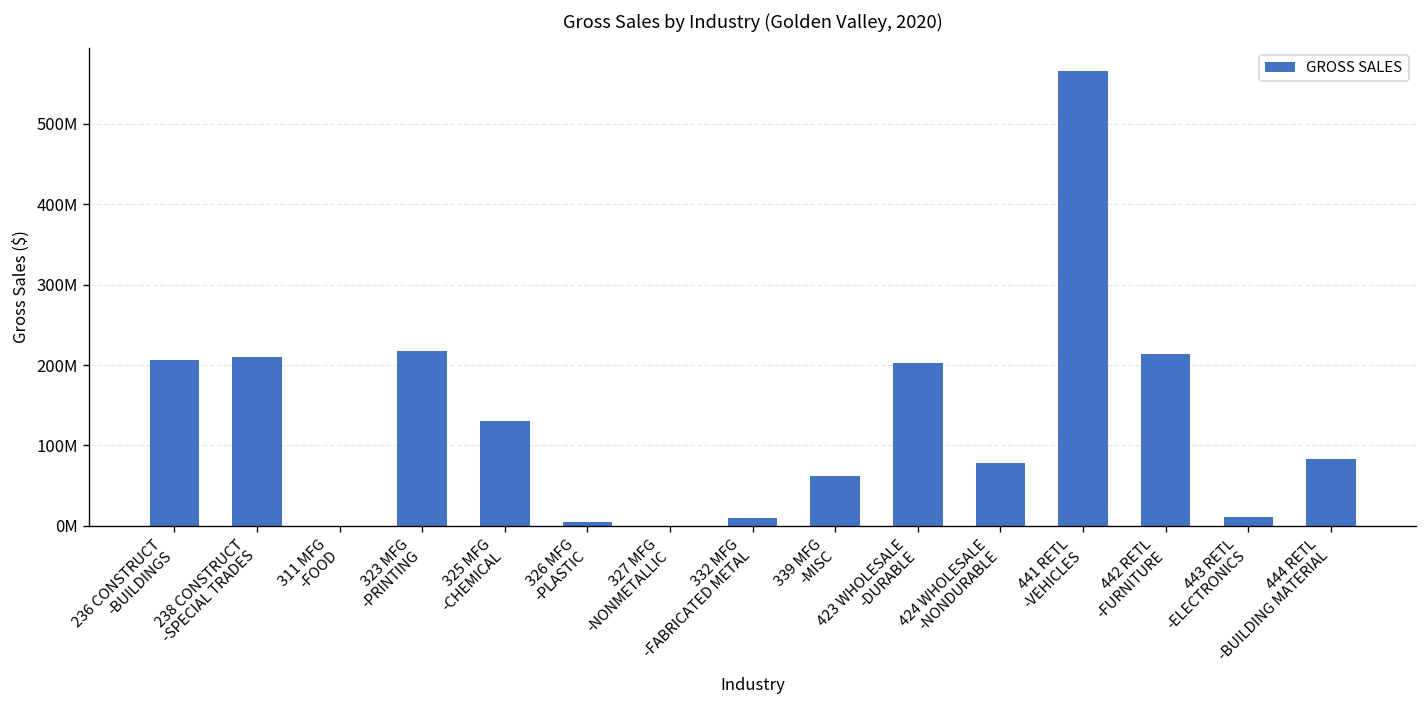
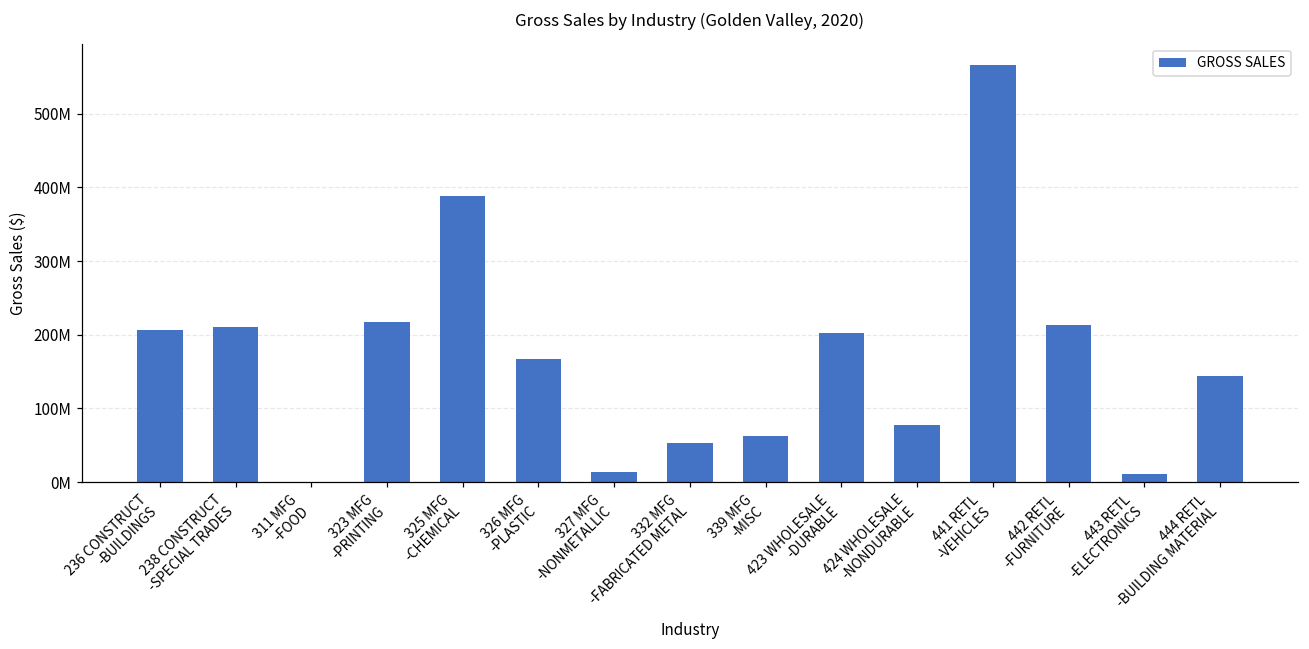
  {
    "236 CONSTRUCT -BUILDINGS": 210000000,
    "238 CONSTRUCT -SPECIAL TRADES": 210000000,
    "323 MFG -PRINTING": 220000000,
-   "325 MFG -CHEMICAL": 130000000,
-   "326 MFG -PLASTIC": 10000000,
-   "327 MFG -NONMETALLIC": 0,
-   "332 MFG -FABRICATED METAL": 10000000,
+   "325 MFG -CHEMICAL": 390000000,
+   "326 MFG -PLASTIC": 170000000,
+   "327 MFG -NONMETALLIC": 10000000,
+   "332 MFG -FABRICATED METAL": 50000000,
    "339 MFG -MISC": 60000000,
    "423 WHOLESALE -DURABLE": 200000000,
    "424 WHOLESALE -NONDURABLE": 80000000,
    "441 RETL -VEHICLES": 570000000,
    "442 RETL -FURNITURE": 210000000,
    "443 RETL -ELECTRONICS": 10000000,
-   "444 RETL -BUILDING MATERIAL": 80000000
+   "444 RETL -BUILDING MATERIAL": 140000000
  }
